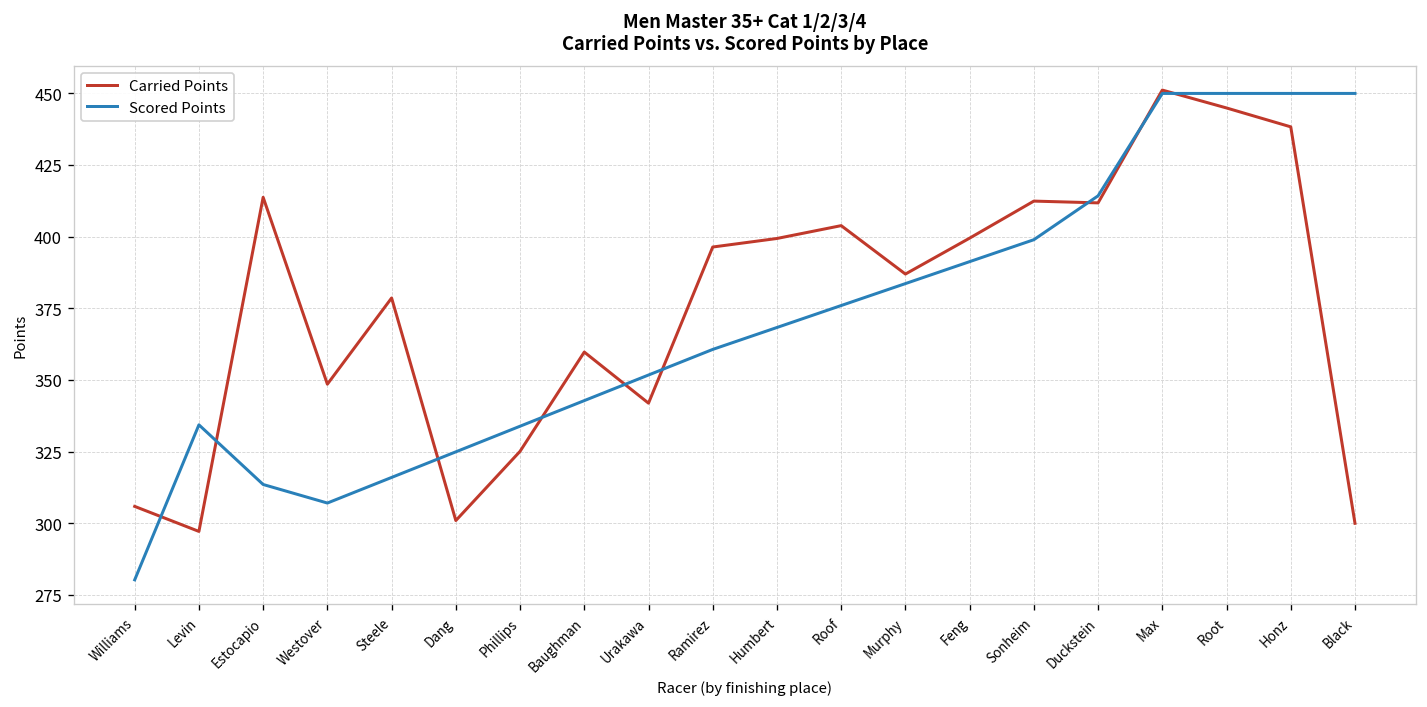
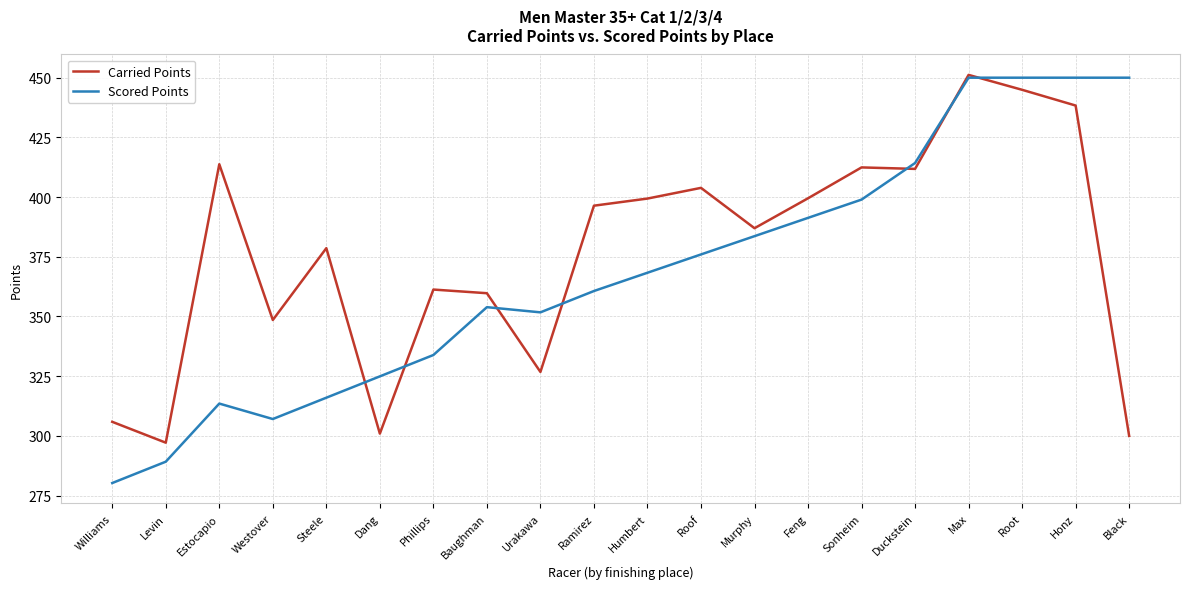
  {
    "Carried Points": {
      "Williams": 306,
      "Levin": 297,
      "Estocapio": 414,
      "Westover": 349,
      "Steele": 379,
      "Dang": 301,
-     "Phillips": 325,
+     "Phillips": 361,
      "Baughman": 360,
-     "Urakawa": 342,
+     "Urakawa": 327,
      "Ramirez": 396,
      "Humbert": 399,
      "Roof": 404,
      "Murphy": 387,
      "Feng": 399,
      "Sonheim": 412,
      "Duckstein": 412,
      "Max": 451,
      "Root": 445,
      "Honz": 438,
      "Black": 300
    },
    "Scored Points": {
      "Williams": 280,
-     "Levin": 334,
+     "Levin": 289,
      "Estocapio": 314,
      "Westover": 307,
      "Steele": 316,
      "Dang": 325,
      "Phillips": 334,
-     "Baughman": 343,
+     "Baughman": 354,
      "Urakawa": 352,
      "Ramirez": 361,
      "Humbert": 368,
      "Roof": 376,
      "Murphy": 384,
      "Feng": 391,
      "Sonheim": 399,
      "Duckstein": 414,
      "Max": 450,
      "Root": 450,
      "Honz": 450,
      "Black": 450
    }
  }
